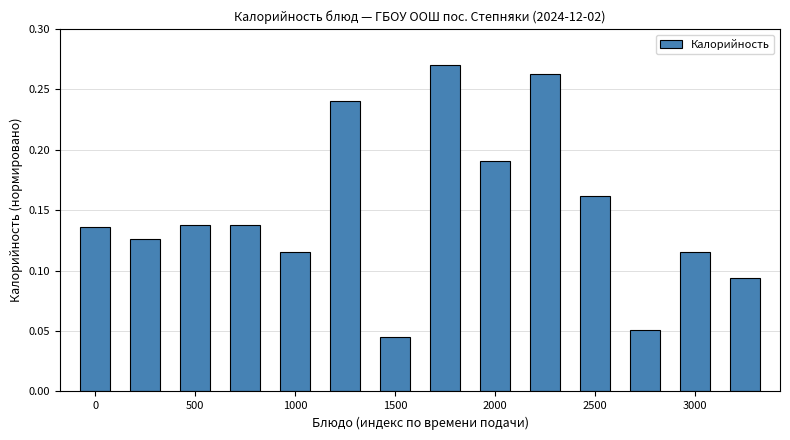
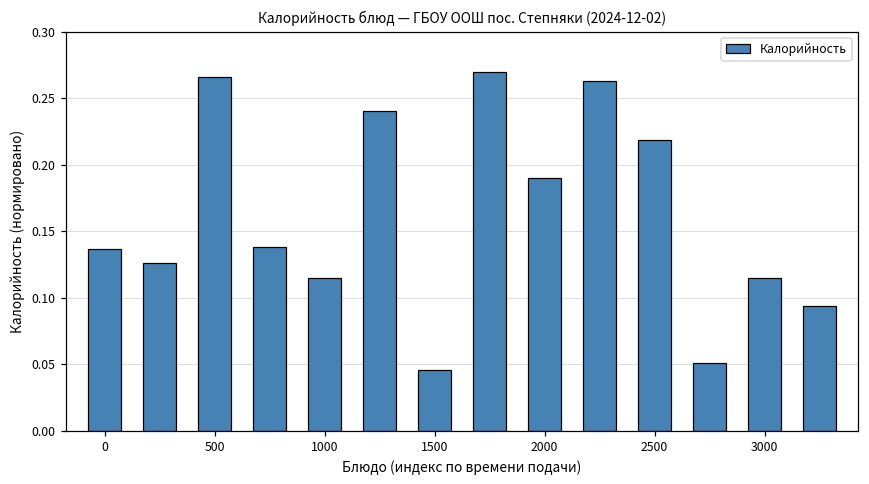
  {
    "0": 0.136,
-   "500": 0.138,
+   "500": 0.266,
    "1000": 0.115,
    "1500": 0.045,
    "2000": 0.190,
-   "2500": 0.162,
+   "2500": 0.219,
    "3000": 0.115
  }
